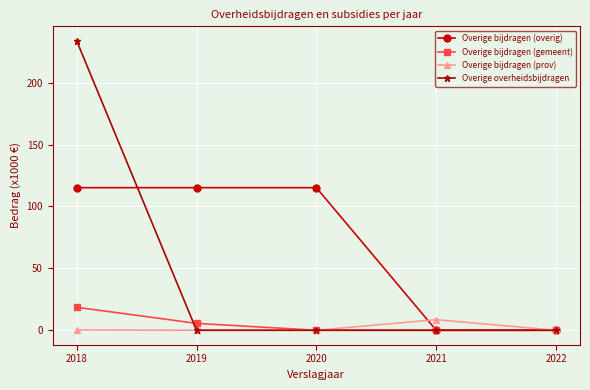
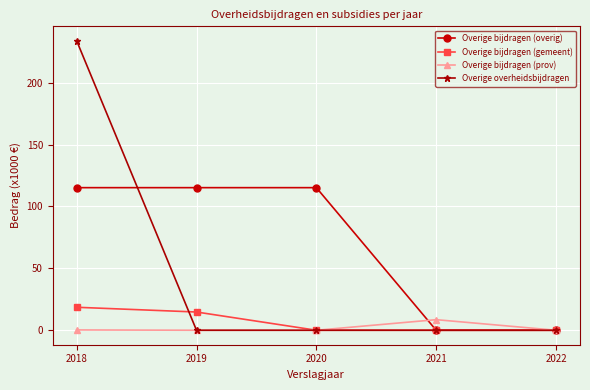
  {
    "Overige bijdragen (gemeent)": {
      "2018": 19,
-     "2019": 6
+     "2019": 15
    },
    "Overige bijdragen (prov)": {
      "2018": 0,
      "2021": 9
    }
  }
